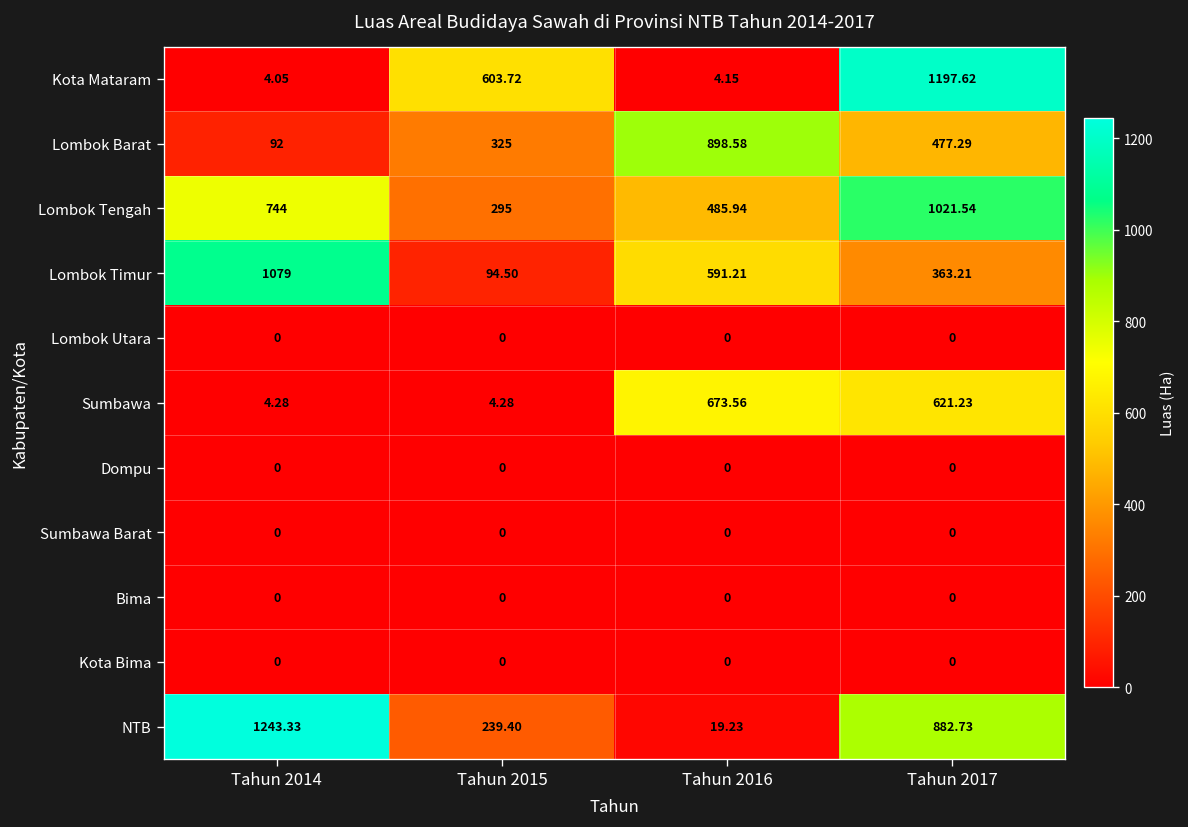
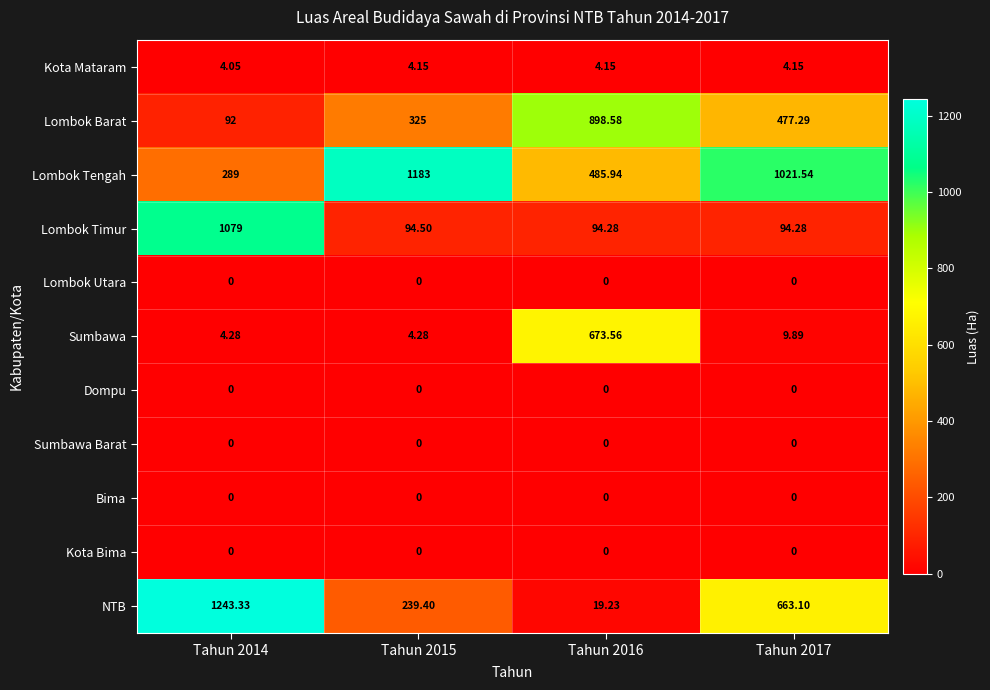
  {
    "Kota Mataram": {
      "Tahun 2014": 4.05,
-     "Tahun 2015": 603.72,
+     "Tahun 2015": 4.15,
      "Tahun 2016": 4.15,
-     "Tahun 2017": 1197.62
+     "Tahun 2017": 4.15
    },
    "Lombok Barat": {
      "Tahun 2014": 92,
      "Tahun 2015": 325,
      "Tahun 2016": 898.58,
      "Tahun 2017": 477.29
    },
    "Lombok Tengah": {
-     "Tahun 2014": 744,
-     "Tahun 2015": 295,
+     "Tahun 2014": 289,
+     "Tahun 2015": 1183,
      "Tahun 2016": 485.94,
      "Tahun 2017": 1021.54
    },
    "Lombok Timur": {
      "Tahun 2014": 1079,
      "Tahun 2015": 94.50,
-     "Tahun 2016": 591.21,
-     "Tahun 2017": 363.21
+     "Tahun 2016": 94.28,
+     "Tahun 2017": 94.28
    },
    "Lombok Utara": {
      "Tahun 2014": 0,
      "Tahun 2015": 0,
      "Tahun 2016": 0,
      "Tahun 2017": 0
    },
    "Sumbawa": {
      "Tahun 2014": 4.28,
      "Tahun 2015": 4.28,
      "Tahun 2016": 673.56,
-     "Tahun 2017": 621.23
+     "Tahun 2017": 9.89
    },
    "Dompu": {
      "Tahun 2014": 0,
      "Tahun 2015": 0,
      "Tahun 2016": 0,
      "Tahun 2017": 0
    },
    "Sumbawa Barat": {
      "Tahun 2014": 0,
      "Tahun 2015": 0,
      "Tahun 2016": 0,
      "Tahun 2017": 0
    },
    "Bima": {
      "Tahun 2014": 0,
      "Tahun 2015": 0,
      "Tahun 2016": 0,
      "Tahun 2017": 0
    },
    "Kota Bima": {
      "Tahun 2014": 0,
      "Tahun 2015": 0,
      "Tahun 2016": 0,
      "Tahun 2017": 0
    },
    "NTB": {
      "Tahun 2014": 1243.33,
      "Tahun 2015": 239.40,
      "Tahun 2016": 19.23,
-     "Tahun 2017": 882.73
+     "Tahun 2017": 663.10
    }
  }
